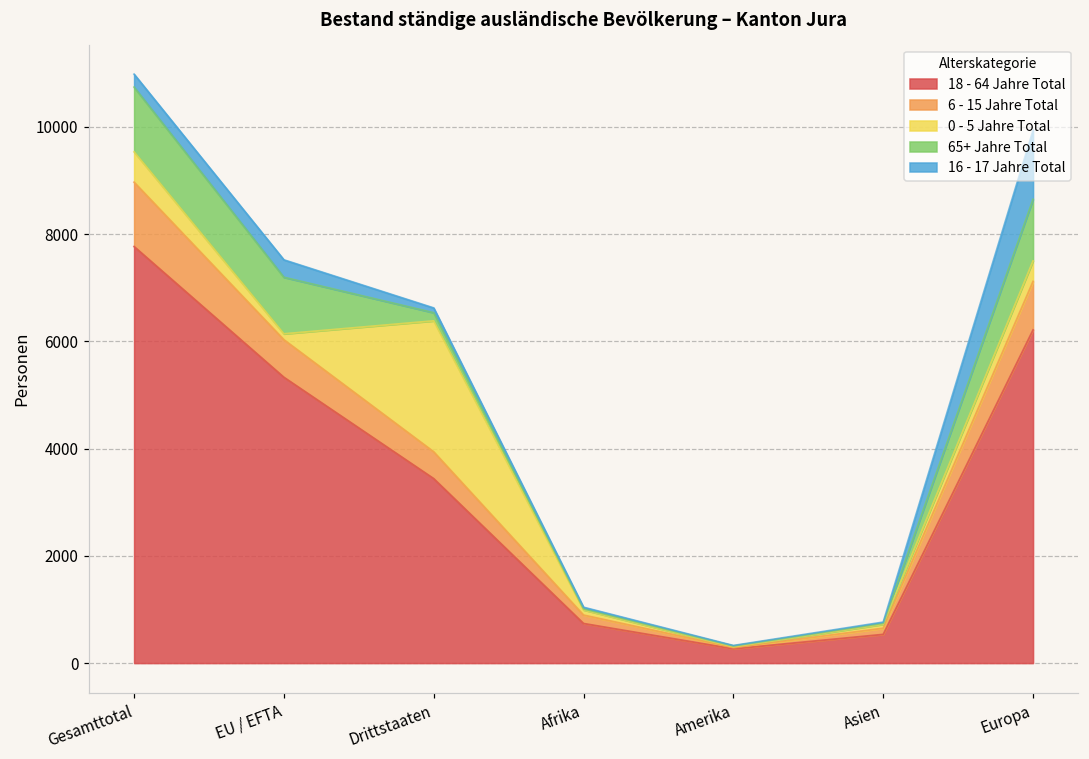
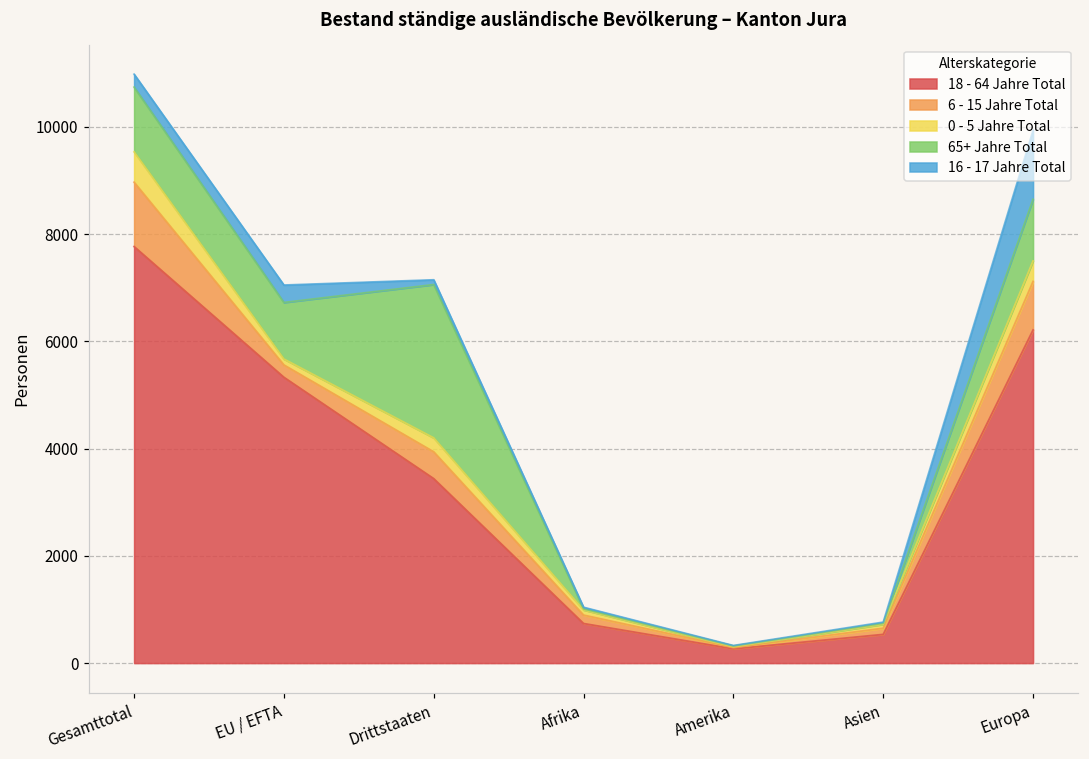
  {
    "18 - 64 Jahre Total": {
      "Gesamttotal": 7800,
      "EU / EFTA": 5300,
      "Drittstaaten": 3400,
      "Afrika": 700,
      "Asien": 500,
      "Europa": 6200
    },
    "6 - 15 Jahre Total": {
      "Gesamttotal": 1200,
-     "EU / EFTA": 700,
+     "EU / EFTA": 200,
      "Drittstaaten": 500,
      "Afrika": 200,
      "Asien": 100,
      "Europa": 900
    },
    "0 - 5 Jahre Total": {
      "Gesamttotal": 600,
      "EU / EFTA": 100,
-     "Drittstaaten": 2400,
+     "Drittstaaten": 300,
      "Europa": 400
    },
    "65+ Jahre Total": {
      "Gesamttotal": 1200,
      "EU / EFTA": 1100,
-     "Drittstaaten": 200,
+     "Drittstaaten": 2900,
      "Europa": 1100
    },
    "16 - 17 Jahre Total": {
      "Gesamttotal": 200,
      "EU / EFTA": 300,
      "Drittstaaten": 100
    }
  }
